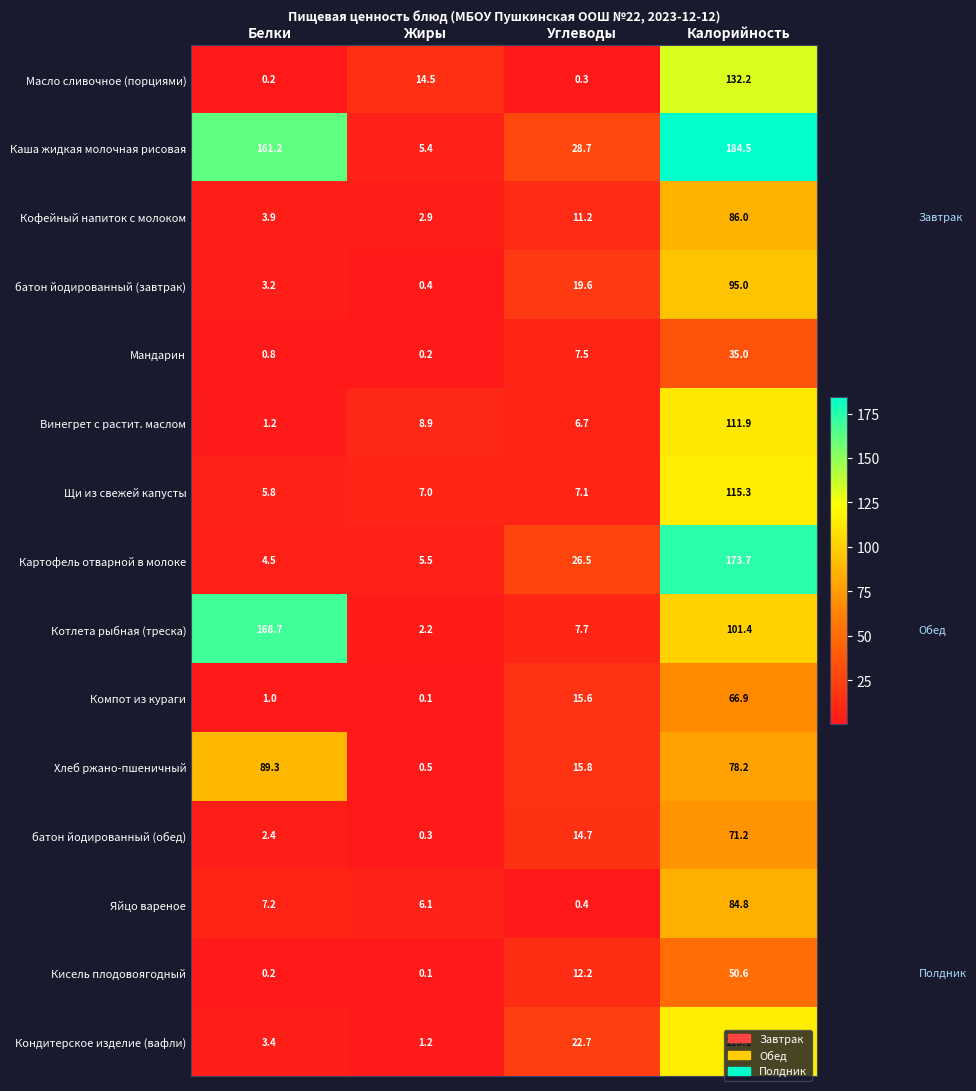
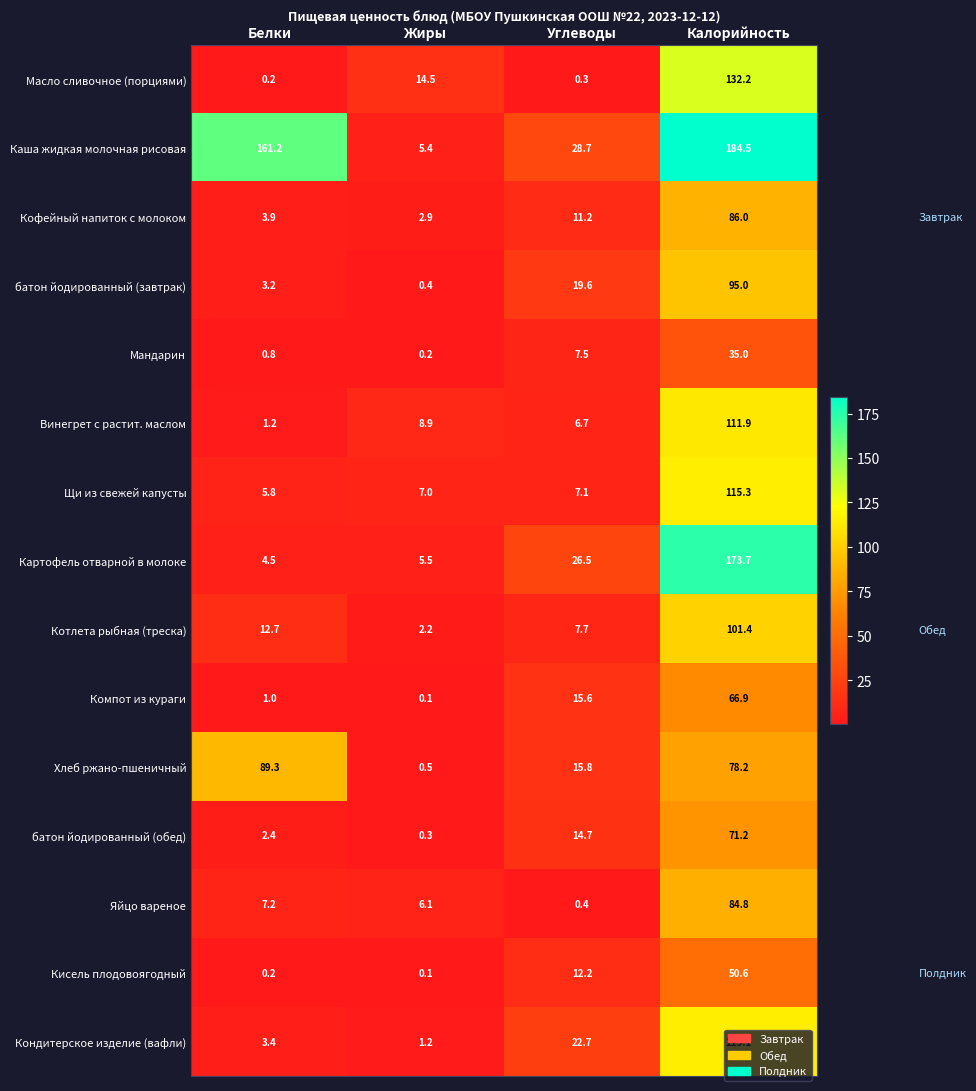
  {
    "Масло сливочное (порциями)": {
      "Белки": 0.2,
      "Жиры": 14.5,
      "Углеводы": 0.3,
      "Калорийность": 132.2
    },
    "Каша жидкая молочная рисовая": {
      "Белки": 161.2,
      "Жиры": 5.4,
      "Углеводы": 28.7,
      "Калорийность": 184.5
    },
    "Кофейный напиток с молоком": {
      "Белки": 3.9,
      "Жиры": 2.9,
      "Углеводы": 11.2,
      "Калорийность": 86.0
    },
    "батон йодированный (завтрак)": {
      "Белки": 3.2,
      "Жиры": 0.4,
      "Углеводы": 19.6,
      "Калорийность": 95.0
    },
    "Мандарин": {
      "Белки": 0.8,
      "Жиры": 0.2,
      "Углеводы": 7.5,
      "Калорийность": 35.0
    },
    "Винегрет с растит. маслом": {
      "Белки": 1.2,
      "Жиры": 8.9,
      "Углеводы": 6.7,
      "Калорийность": 111.9
    },
    "Щи из свежей капусты": {
      "Белки": 5.8,
      "Жиры": 7.0,
      "Углеводы": 7.1,
      "Калорийность": 115.3
    },
    "Картофель отварной в молоке": {
      "Белки": 4.5,
      "Жиры": 5.5,
      "Углеводы": 26.5,
      "Калорийность": 173.7
    },
    "Котлета рыбная (треска)": {
-     "Белки": 168.7,
+     "Белки": 12.7,
      "Жиры": 2.2,
      "Углеводы": 7.7,
      "Калорийность": 101.4
    },
    "Компот из кураги": {
      "Белки": 1.0,
      "Жиры": 0.1,
      "Углеводы": 15.6,
      "Калорийность": 66.9
    },
    "Хлеб ржано-пшеничный": {
      "Белки": 89.3,
      "Жиры": 0.5,
      "Углеводы": 15.8,
      "Калорийность": 78.2
    },
    "батон йодированный (обед)": {
      "Белки": 2.4,
      "Жиры": 0.3,
      "Углеводы": 14.7,
      "Калорийность": 71.2
    },
    "Яйцо вареное": {
      "Белки": 7.2,
      "Жиры": 6.1,
      "Углеводы": 0.4,
      "Калорийность": 84.8
    },
    "Кисель плодовоягодный": {
      "Белки": 0.2,
      "Жиры": 0.1,
      "Углеводы": 12.2,
      "Калорийность": 50.6
    },
    "Кондитерское изделие (вафли)": {
      "Белки": 3.4,
      "Жиры": 1.2,
      "Углеводы": 22.7
    }
  }
